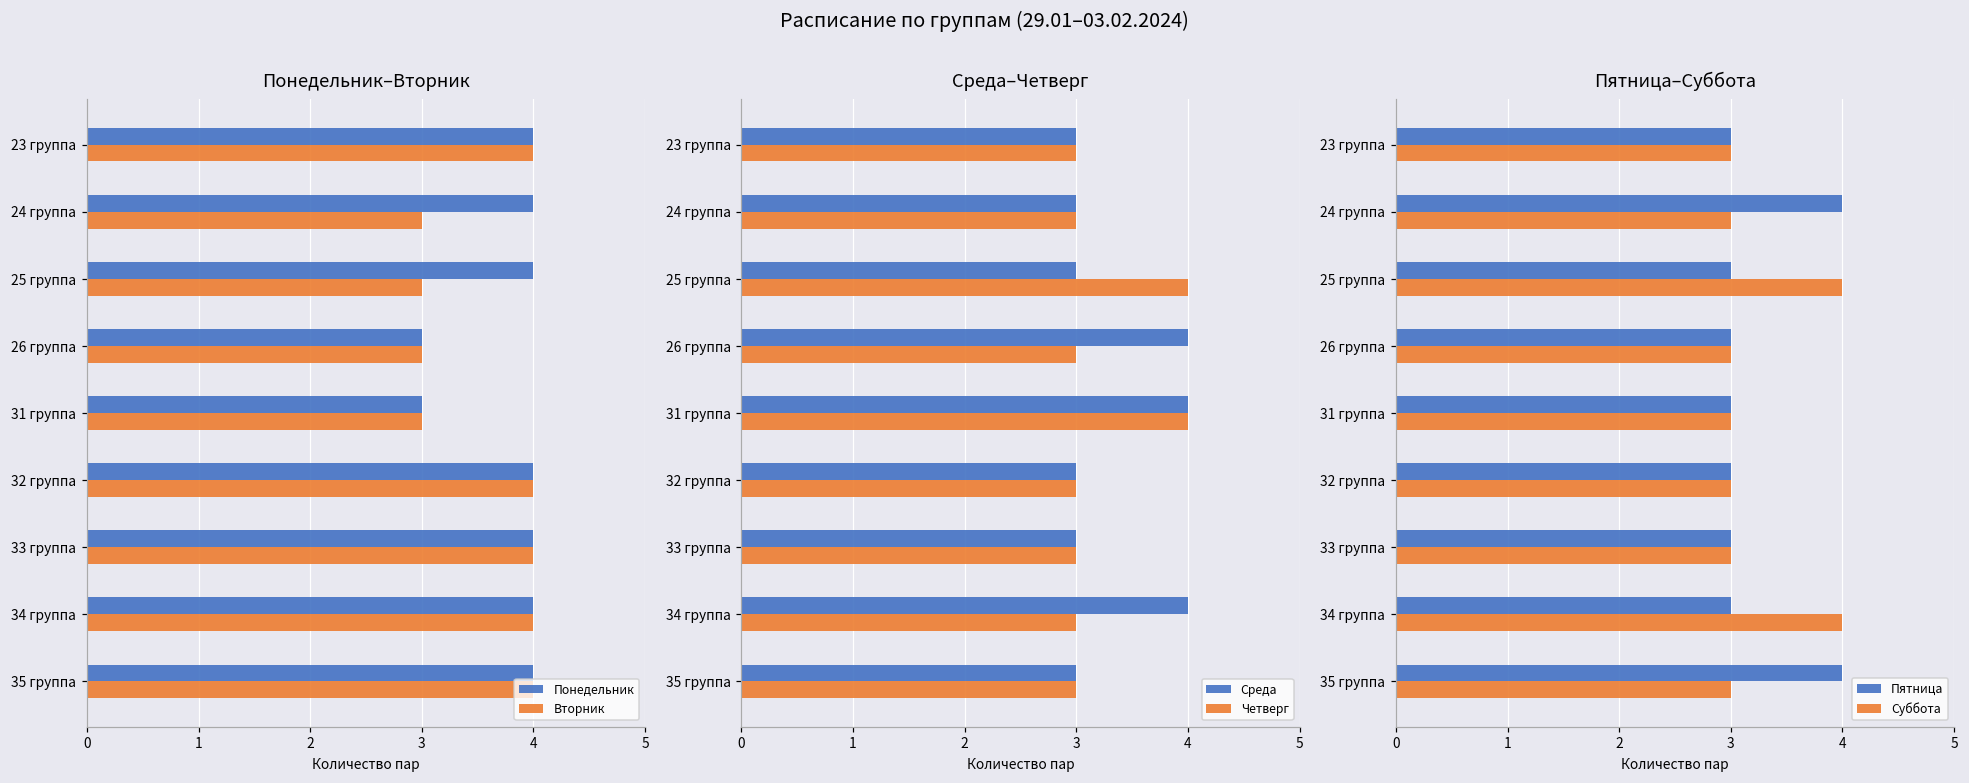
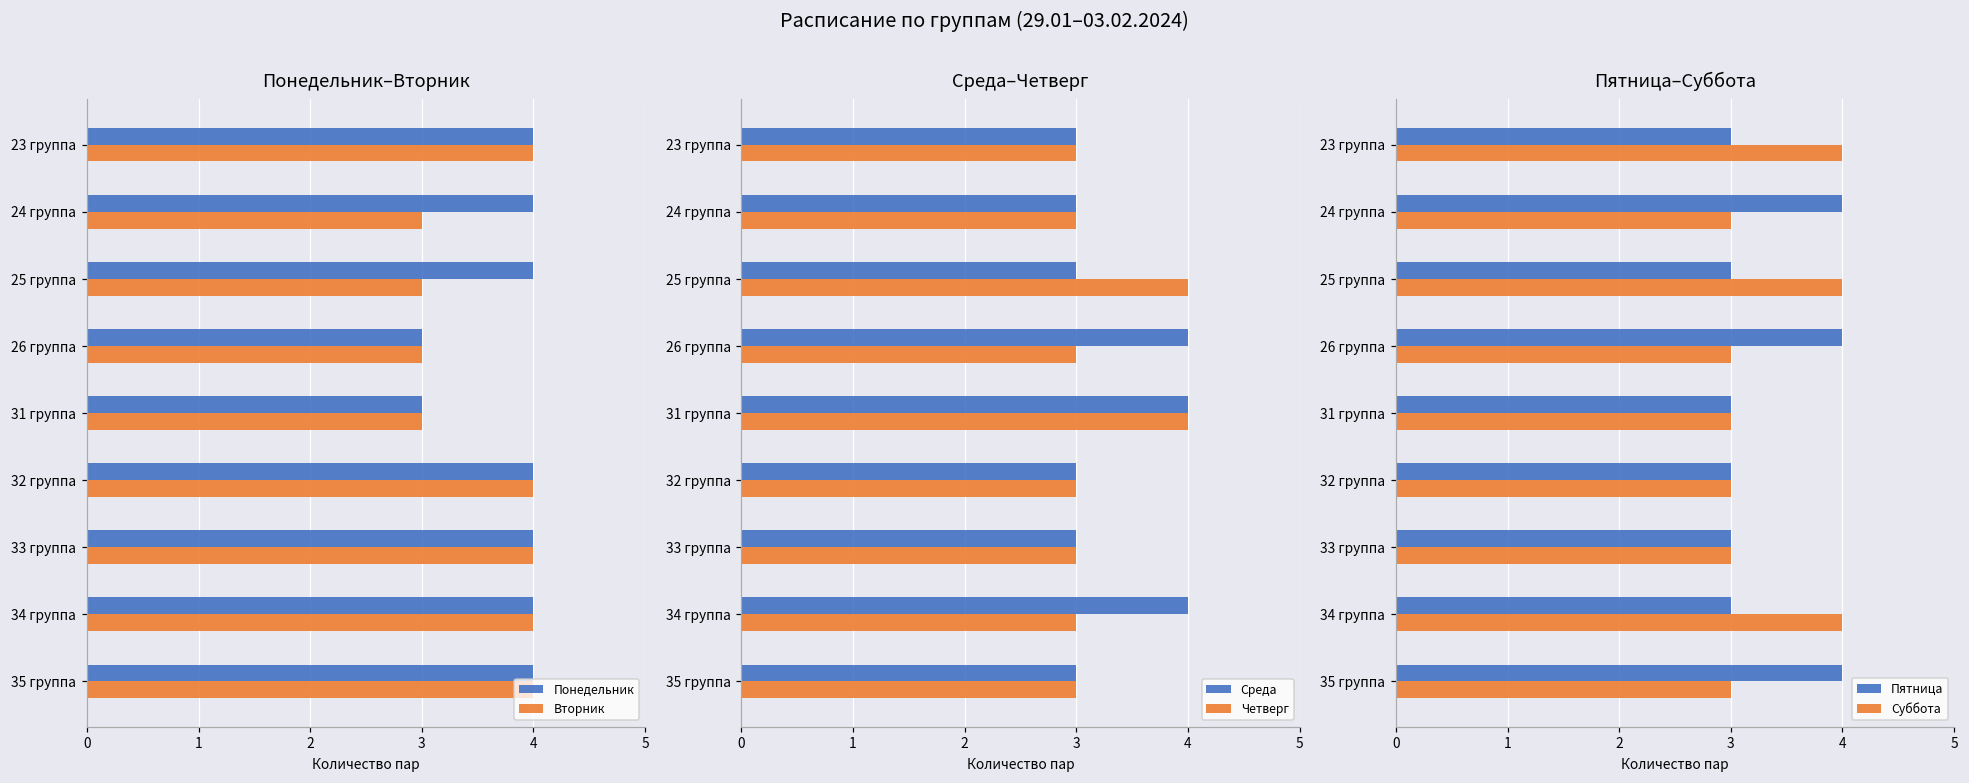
  {
    "Понедельник–Вторник": {
      "Понедельник": {
        "23 группа": 4.00,
        "24 группа": 4.00,
        "25 группа": 4.00,
        "26 группа": 3.00,
        "31 группа": 3.00,
        "32 группа": 4.00,
        "33 группа": 4.00,
        "34 группа": 4.00,
        "35 группа": 4.00
      },
      "Вторник": {
        "23 группа": 4.00,
        "24 группа": 3.00,
        "25 группа": 3.00,
        "26 группа": 3.00,
        "31 группа": 3.00,
        "32 группа": 4.00,
        "33 группа": 4.00,
        "34 группа": 4.00
      }
    },
    "Среда–Четверг": {
      "Среда": {
        "23 группа": 3.00,
        "24 группа": 3.00,
        "25 группа": 3.00,
        "26 группа": 4.00,
        "31 группа": 4.00,
        "32 группа": 3.00,
        "33 группа": 3.00,
        "34 группа": 4.00,
        "35 группа": 3.00
      },
      "Четверг": {
        "23 группа": 3.00,
        "24 группа": 3.00,
        "25 группа": 4.00,
        "26 группа": 3.00,
        "31 группа": 4.00,
        "32 группа": 3.00,
        "33 группа": 3.00,
        "34 группа": 3.00,
        "35 группа": 3.00
      }
    },
    "Пятница–Суббота": {
      "Пятница": {
        "23 группа": 3,
        "24 группа": 4,
        "25 группа": 3,
-       "26 группа": 3,
+       "26 группа": 4,
        "31 группа": 3,
        "32 группа": 3,
        "33 группа": 3,
        "34 группа": 3,
        "35 группа": 4
      },
      "Суббота": {
-       "23 группа": 3,
+       "23 группа": 4,
        "24 группа": 3,
        "25 группа": 4,
        "26 группа": 3,
        "31 группа": 3,
        "32 группа": 3,
        "33 группа": 3,
        "34 группа": 4,
        "35 группа": 3
      }
    }
  }
